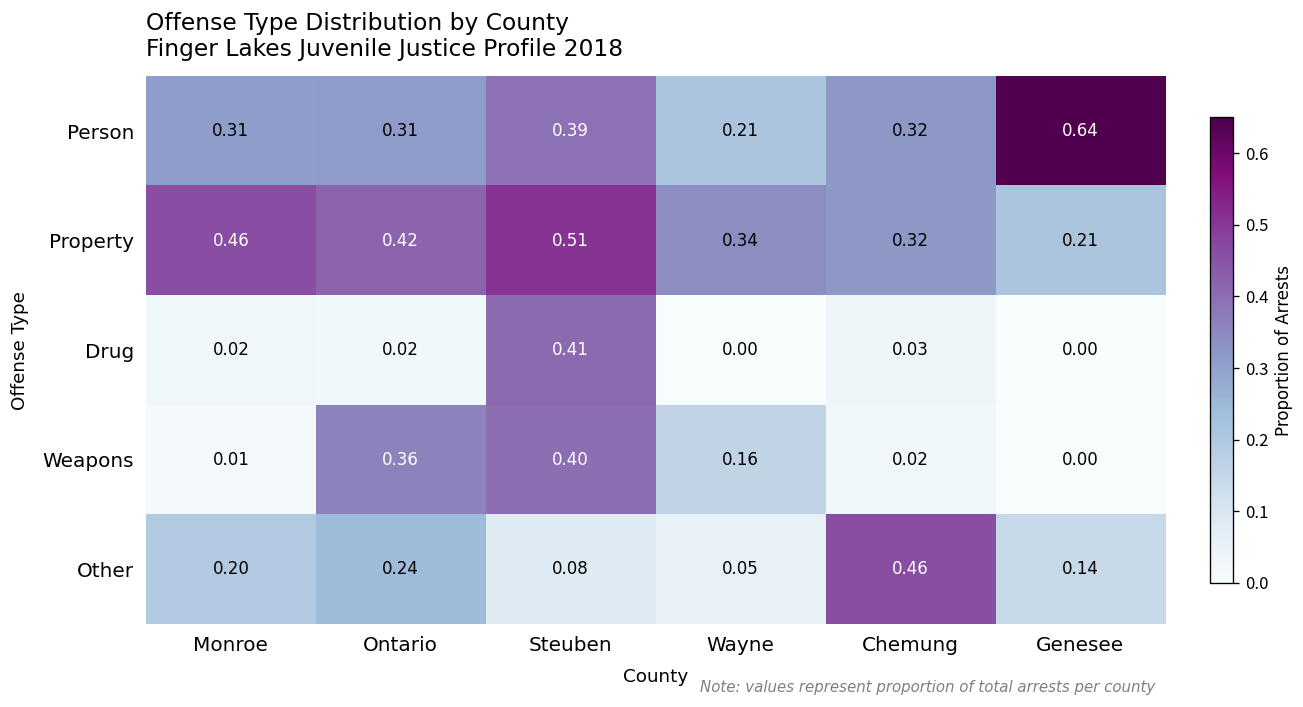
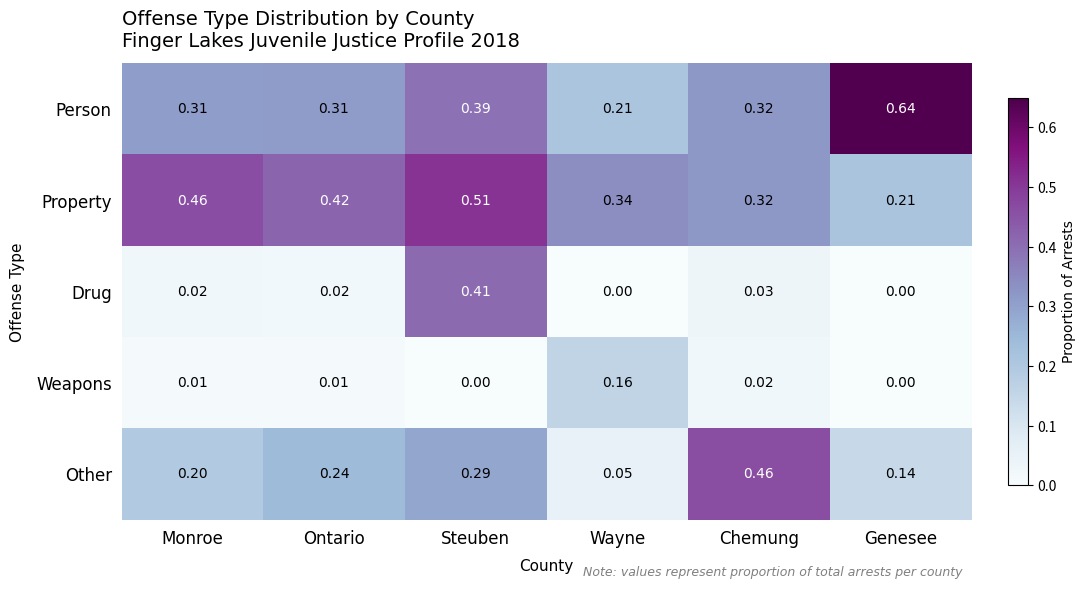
  {
    "Person": {
      "Monroe": 0.31,
      "Ontario": 0.31,
      "Steuben": 0.39,
      "Wayne": 0.21,
      "Chemung": 0.32,
      "Genesee": 0.64
    },
    "Property": {
      "Monroe": 0.46,
      "Ontario": 0.42,
      "Steuben": 0.51,
      "Wayne": 0.34,
      "Chemung": 0.32,
      "Genesee": 0.21
    },
    "Drug": {
      "Monroe": 0.02,
      "Ontario": 0.02,
      "Steuben": 0.41,
      "Wayne": 0.00,
      "Chemung": 0.03,
      "Genesee": 0.00
    },
    "Weapons": {
      "Monroe": 0.01,
-     "Ontario": 0.36,
-     "Steuben": 0.40,
+     "Ontario": 0.01,
+     "Steuben": 0.00,
      "Wayne": 0.16,
      "Chemung": 0.02,
      "Genesee": 0.00
    },
    "Other": {
      "Monroe": 0.20,
      "Ontario": 0.24,
-     "Steuben": 0.08,
+     "Steuben": 0.29,
      "Wayne": 0.05,
      "Chemung": 0.46,
      "Genesee": 0.14
    }
  }
